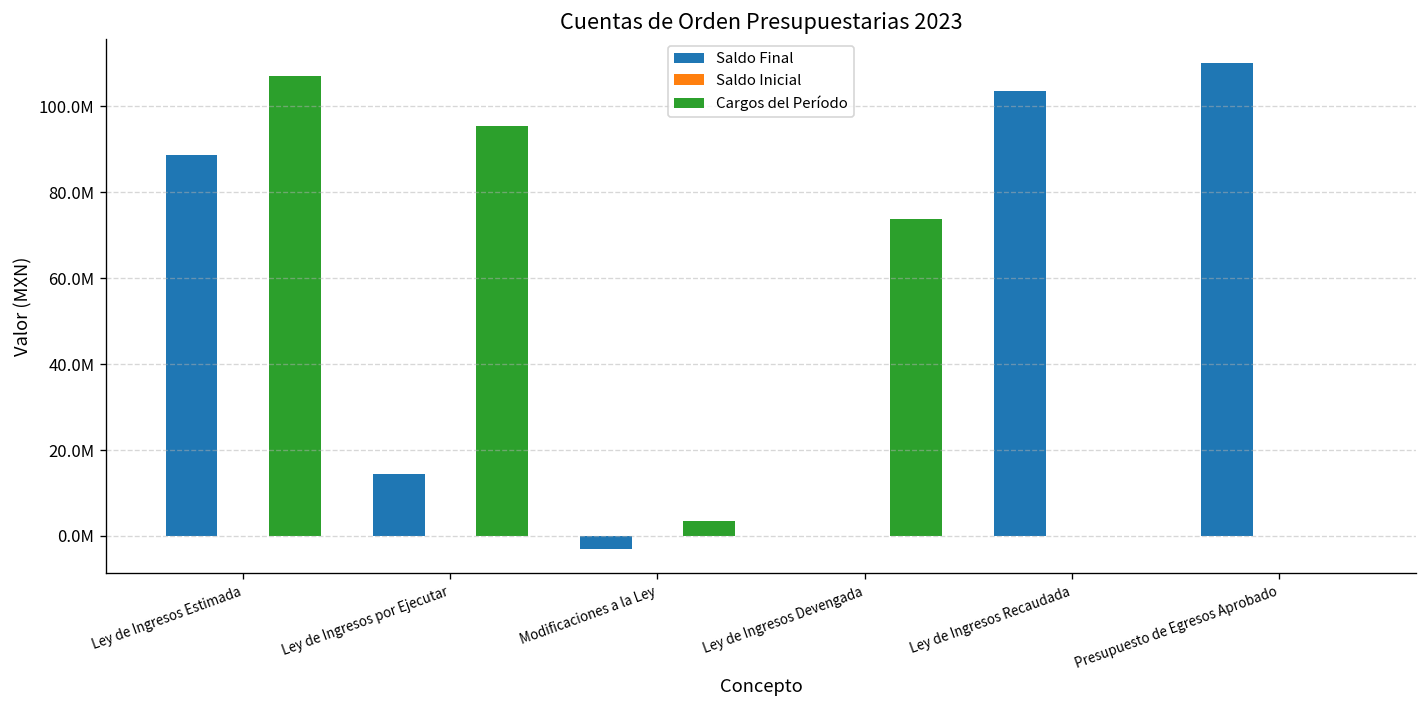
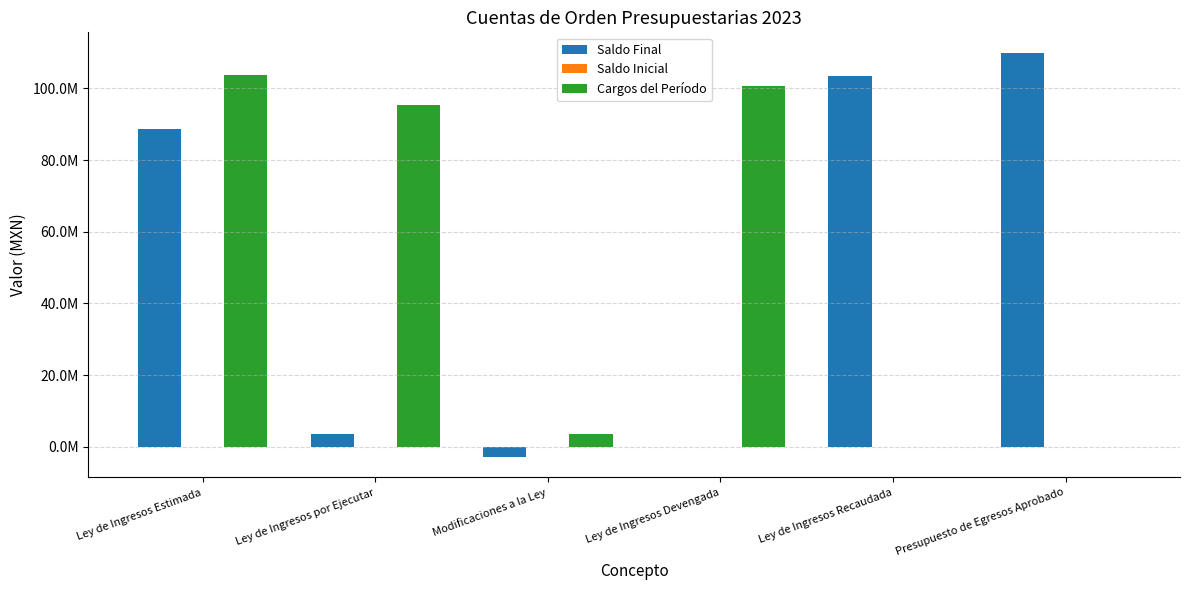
  {
    "Saldo Final": {
      "Ley de Ingresos Estimada": 89000000,
-     "Ley de Ingresos por Ejecutar": 15000000,
+     "Ley de Ingresos por Ejecutar": 3000000,
      "Modificaciones a la Ley": -3000000,
      "Ley de Ingresos Devengada": 0,
      "Ley de Ingresos Recaudada": 104000000,
      "Presupuesto de Egresos Aprobado": 110000000
    },
    "Saldo Inicial": {
      "Ley de Ingresos Estimada": 0,
      "Ley de Ingresos por Ejecutar": 0,
      "Modificaciones a la Ley": 0,
      "Ley de Ingresos Devengada": 0,
      "Ley de Ingresos Recaudada": 0,
      "Presupuesto de Egresos Aprobado": 0
    },
    "Cargos del Período": {
-     "Ley de Ingresos Estimada": 107000000,
+     "Ley de Ingresos Estimada": 104000000,
      "Ley de Ingresos por Ejecutar": 95000000,
      "Modificaciones a la Ley": 3000000,
-     "Ley de Ingresos Devengada": 74000000,
+     "Ley de Ingresos Devengada": 101000000,
      "Ley de Ingresos Recaudada": 0,
      "Presupuesto de Egresos Aprobado": 0
    }
  }
